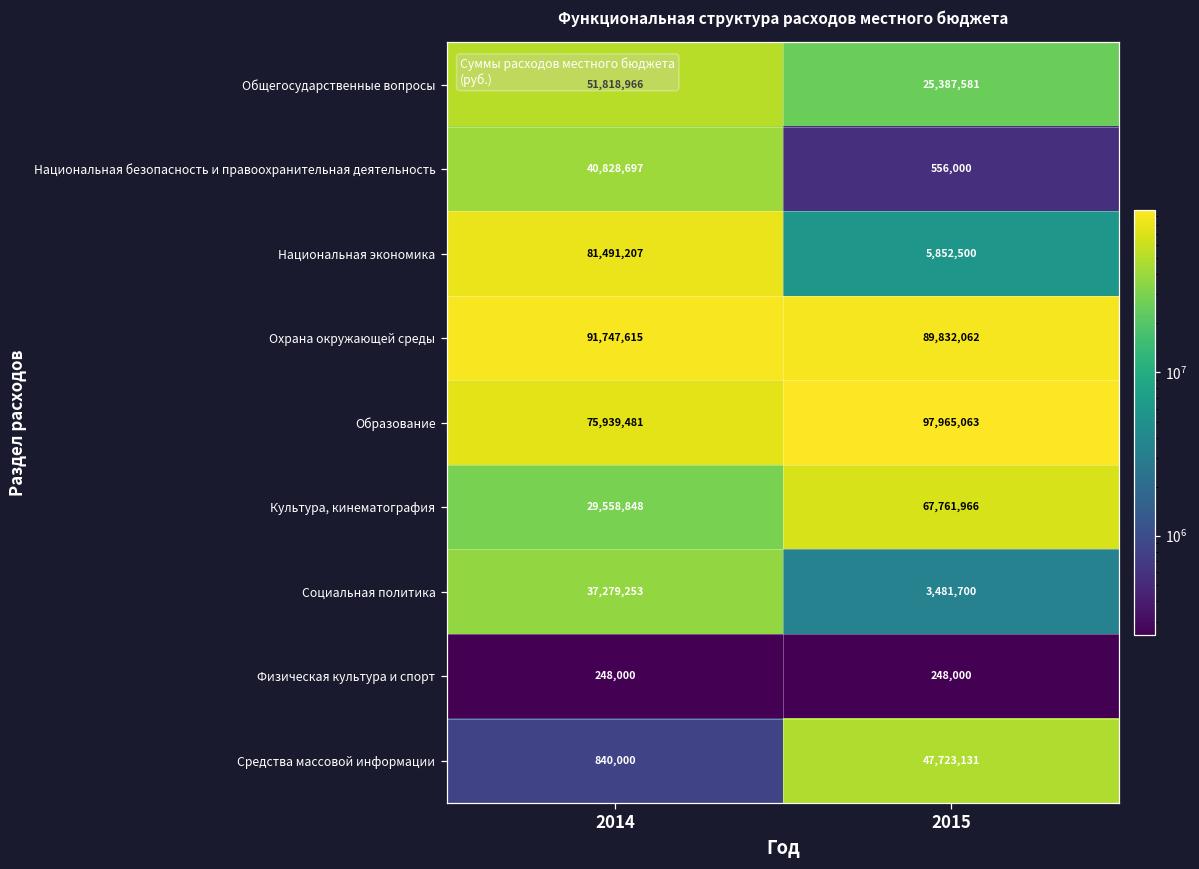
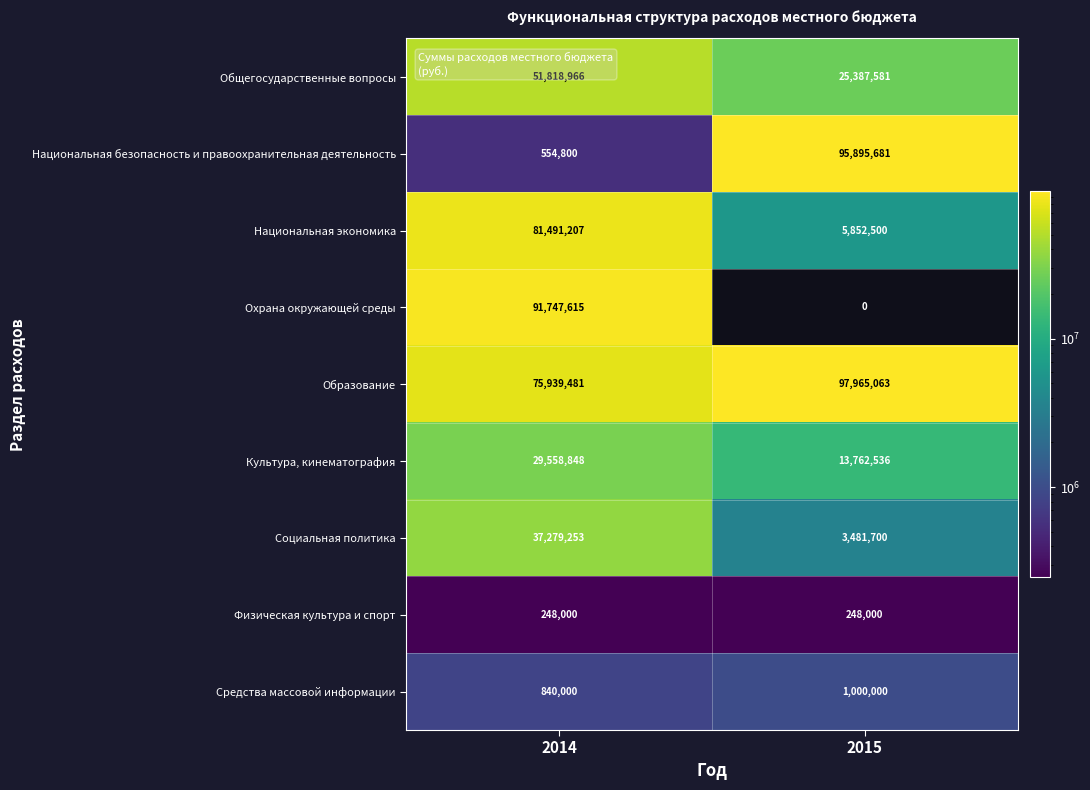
  {
    "Общегосударственные вопросы": {
      "2015": "25,387,581"
    },
    "Национальная безопасность и правоохранительная деятельность": {
-     "2014": "40,828,697",
-     "2015": "556,000"
+     "2014": "554,800",
+     "2015": "95,895,681"
    },
    "Национальная экономика": {
      "2014": "81,491,207",
      "2015": "5,852,500"
    },
    "Охрана окружающей среды": {
      "2014": "91,747,615",
-     "2015": "89,832,062"
+     "2015": "0"
    },
    "Образование": {
      "2014": "75,939,481",
      "2015": "97,965,063"
    },
    "Культура, кинематография": {
      "2014": "29,558,848",
-     "2015": "67,761,966"
+     "2015": "13,762,536"
    },
    "Социальная политика": {
      "2014": "37,279,253",
      "2015": "3,481,700"
    },
    "Физическая культура и спорт": {
      "2014": "248,000",
      "2015": "248,000"
    },
    "Средства массовой информации": {
      "2014": "840,000",
-     "2015": "47,723,131"
+     "2015": "1,000,000"
    }
  }
